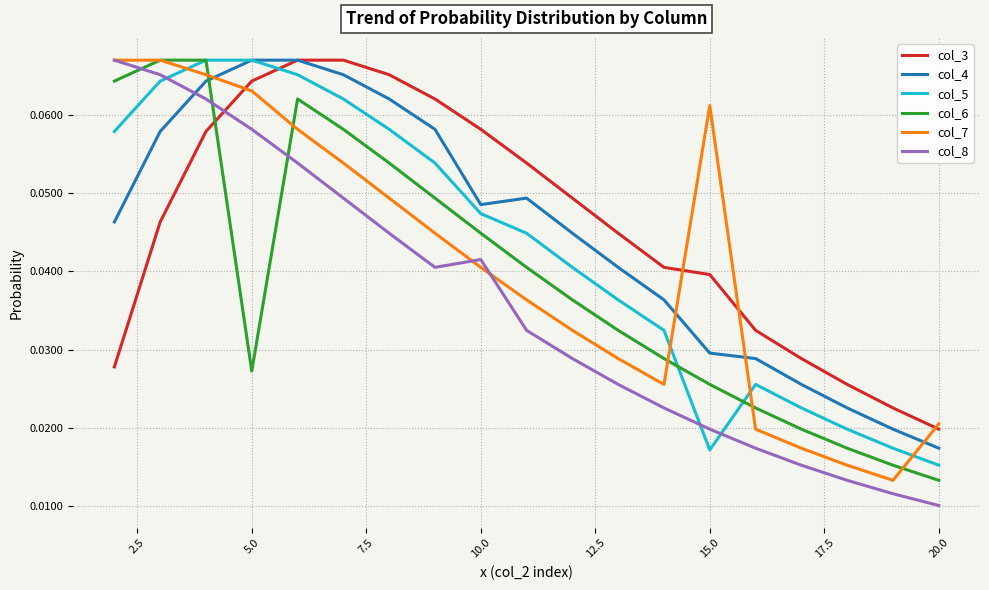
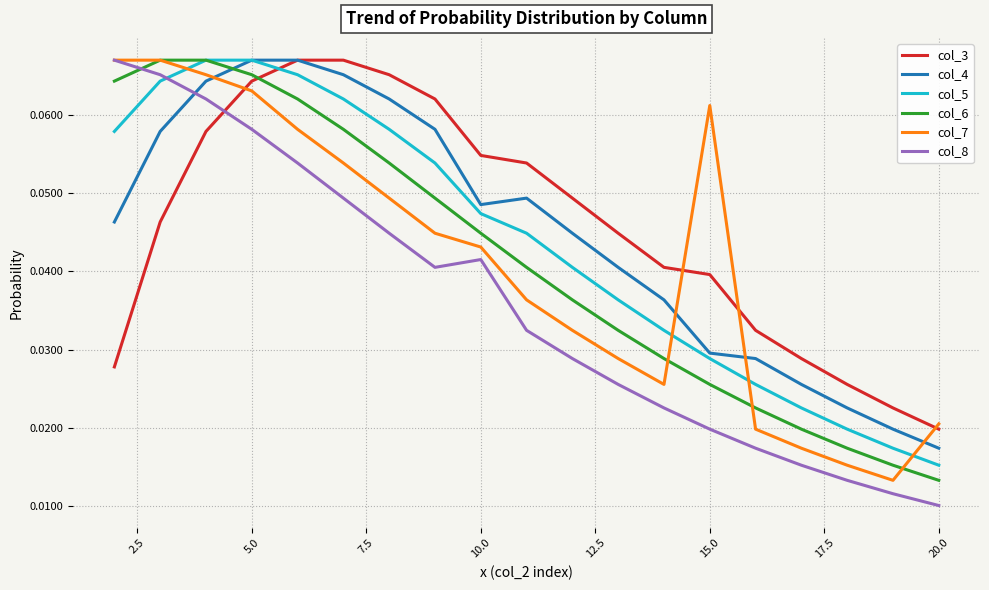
  {
    "col_3": {
      "5.0": 0.064,
-     "10.0": 0.058,
+     "10.0": 0.055,
      "15.0": 0.040,
      "20.0": 0.020
    },
    "col_4": {
      "10.0": 0.049,
      "15.0": 0.030,
      "20.0": 0.017
    },
    "col_5": {
      "10.0": 0.047,
-     "15.0": 0.017,
+     "15.0": 0.029,
      "20.0": 0.015
    },
    "col_6": {
-     "5.0": 0.027,
+     "5.0": 0.065,
      "10.0": 0.045,
      "15.0": 0.026,
      "20.0": 0.013
    },
    "col_7": {
      "5.0": 0.063,
-     "10.0": 0.041,
+     "10.0": 0.043,
      "15.0": 0.061,
      "20.0": 0.020
    },
    "col_8": {
      "5.0": 0.058,
      "10.0": 0.041,
      "15.0": 0.020,
      "20.0": 0.010
    }
  }
